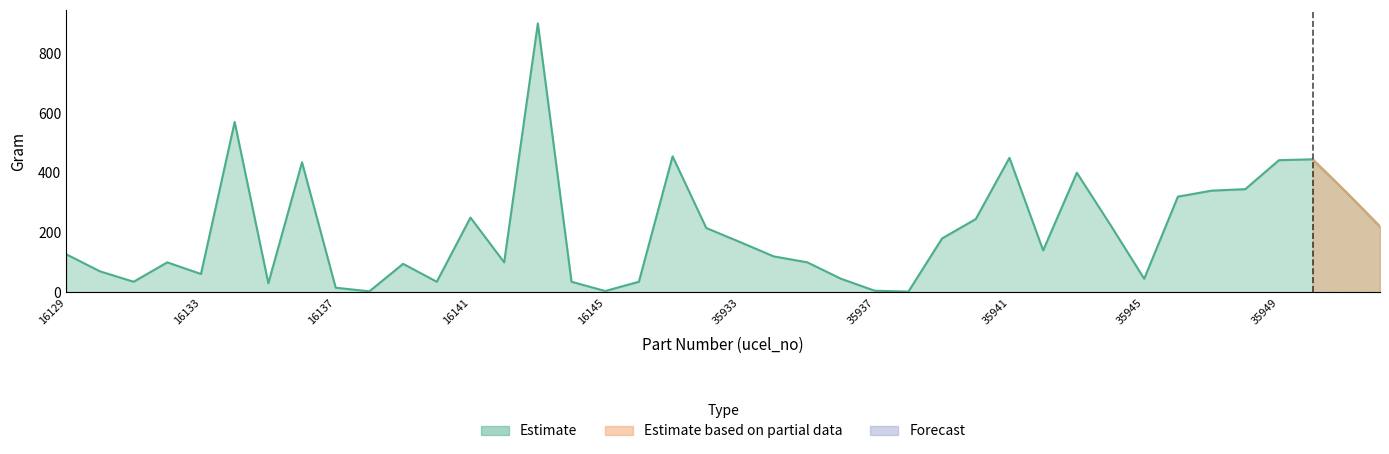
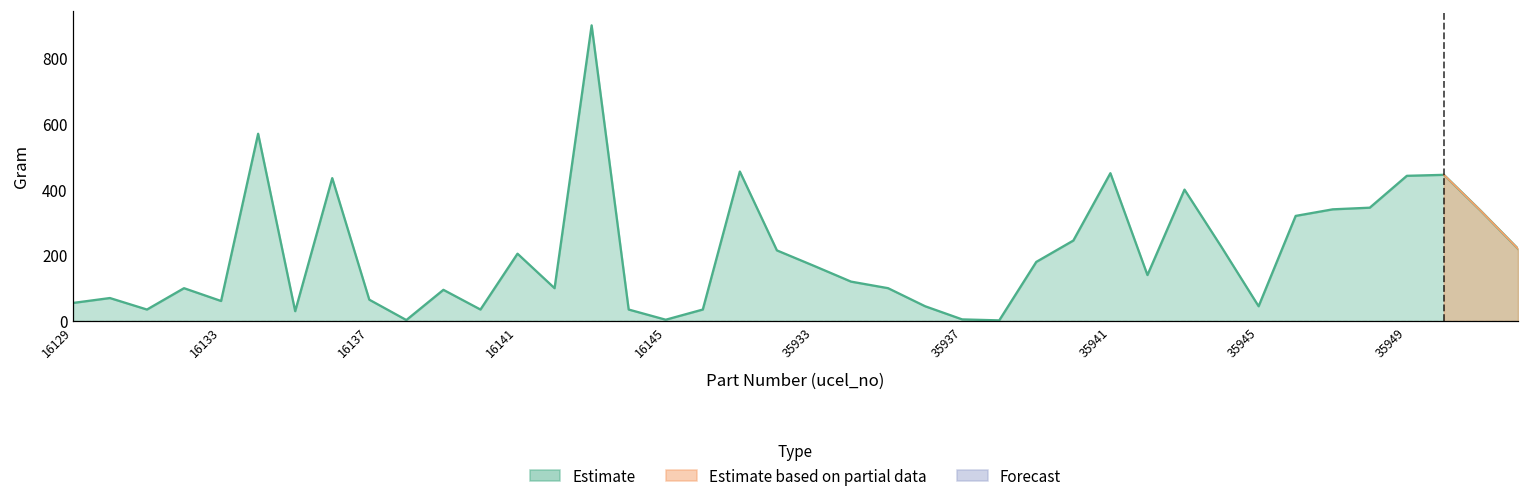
  {
    "Estimate": {
-     "16129": 130,
+     "16129": 60,
      "16133": 60,
-     "16137": 20,
-     "16141": 250,
+     "16137": 70,
+     "16141": 210,
      "16145": 0,
      "35933": 170,
      "35937": 10,
      "35941": 450,
      "35945": 50,
      "35949": 440
    }
  }
